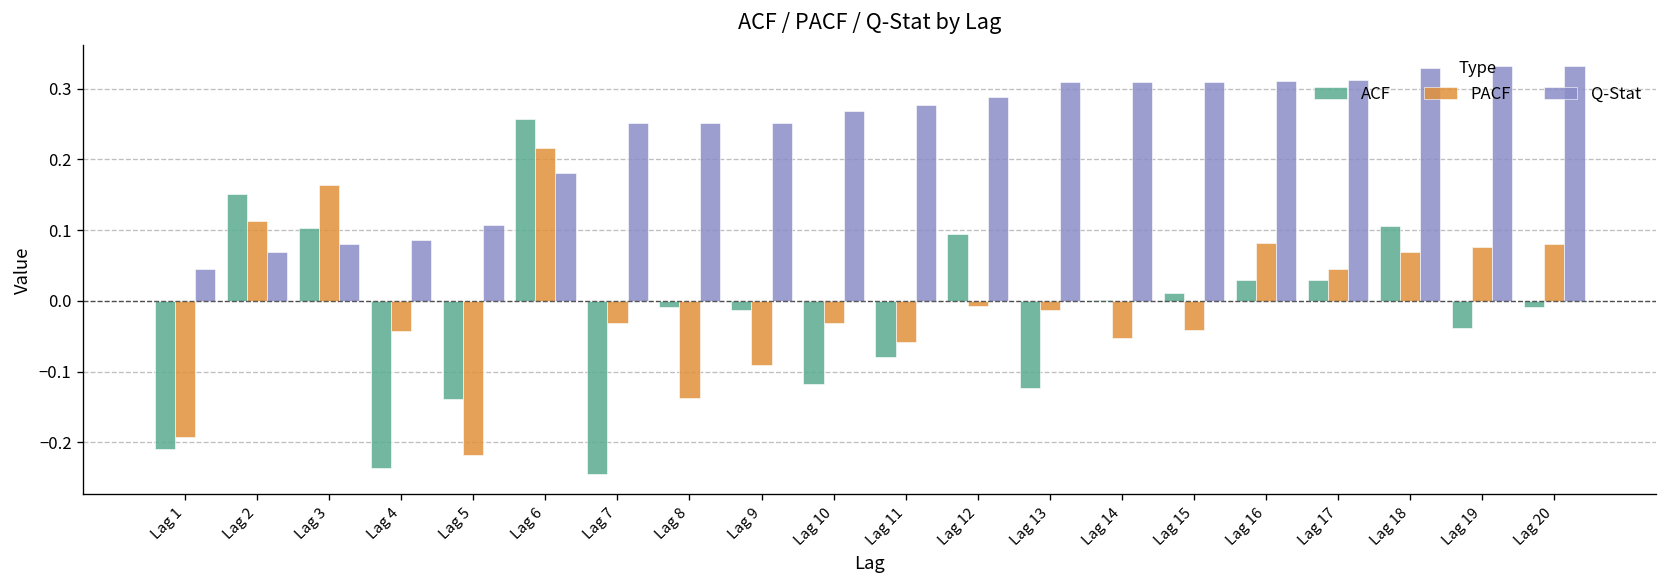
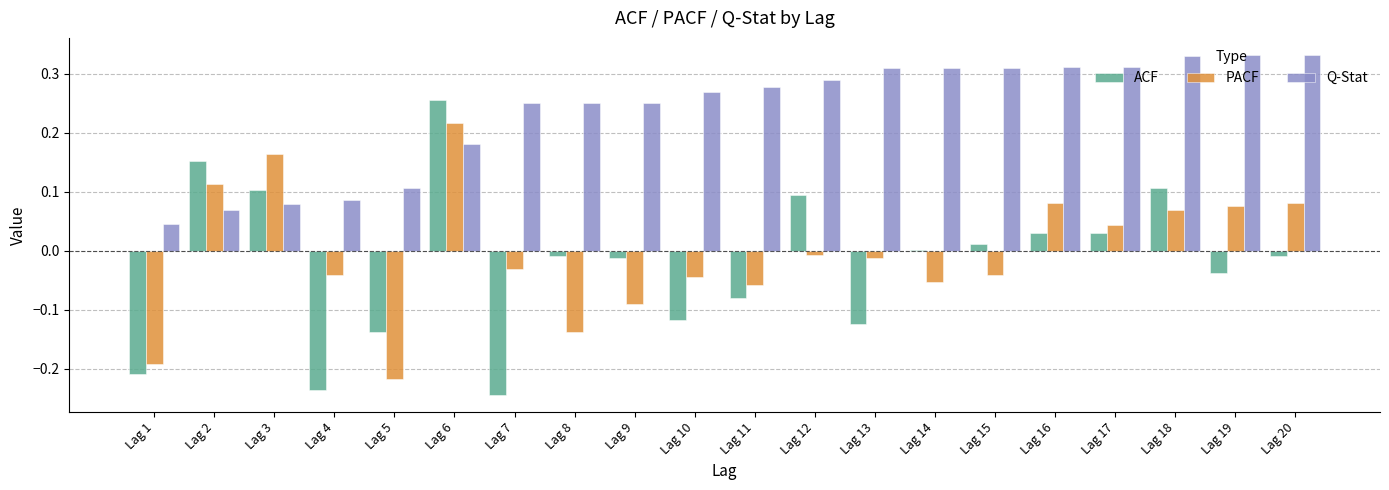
  {
    "ACF": {
      "Lag 1": -0.21,
      "Lag 2": 0.15,
      "Lag 3": 0.10,
      "Lag 4": -0.24,
      "Lag 5": -0.14,
      "Lag 6": 0.26,
      "Lag 7": -0.24,
      "Lag 8": -0.01,
      "Lag 9": -0.01,
      "Lag 10": -0.12,
      "Lag 11": -0.08,
      "Lag 12": 0.09,
      "Lag 13": -0.12,
      "Lag 15": 0.01,
      "Lag 16": 0.03,
      "Lag 17": 0.03,
      "Lag 18": 0.11,
      "Lag 19": -0.04,
      "Lag 20": -0.01
    },
    "PACF": {
      "Lag 1": -0.19,
      "Lag 2": 0.11,
      "Lag 3": 0.16,
      "Lag 4": -0.04,
      "Lag 5": -0.22,
      "Lag 6": 0.22,
      "Lag 7": -0.03,
      "Lag 8": -0.14,
      "Lag 9": -0.09,
-     "Lag 10": -0.03,
+     "Lag 10": -0.05,
      "Lag 11": -0.06,
      "Lag 12": -0.01,
      "Lag 13": -0.01,
      "Lag 14": -0.05,
      "Lag 15": -0.04,
      "Lag 16": 0.08,
      "Lag 17": 0.04,
      "Lag 18": 0.07,
      "Lag 19": 0.08,
      "Lag 20": 0.08
    },
    "Q-Stat": {
      "Lag 1": 0.04,
      "Lag 2": 0.07,
      "Lag 3": 0.08,
      "Lag 4": 0.09,
      "Lag 5": 0.11,
      "Lag 6": 0.18,
      "Lag 7": 0.25,
      "Lag 8": 0.25,
      "Lag 9": 0.25,
      "Lag 10": 0.27,
      "Lag 11": 0.28,
      "Lag 12": 0.29,
      "Lag 13": 0.31,
      "Lag 14": 0.31,
      "Lag 15": 0.31,
      "Lag 16": 0.31,
      "Lag 17": 0.31,
      "Lag 18": 0.33,
      "Lag 19": 0.33,
      "Lag 20": 0.33
    }
  }
